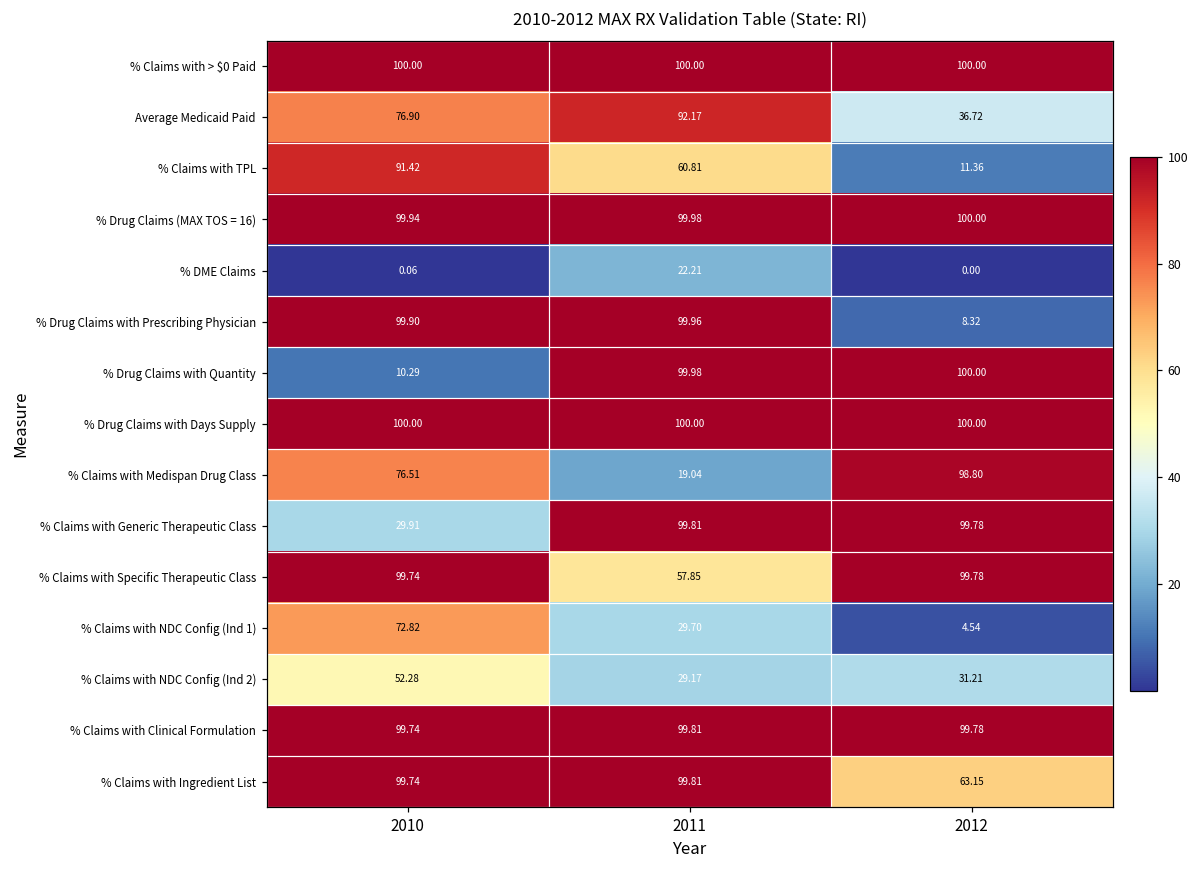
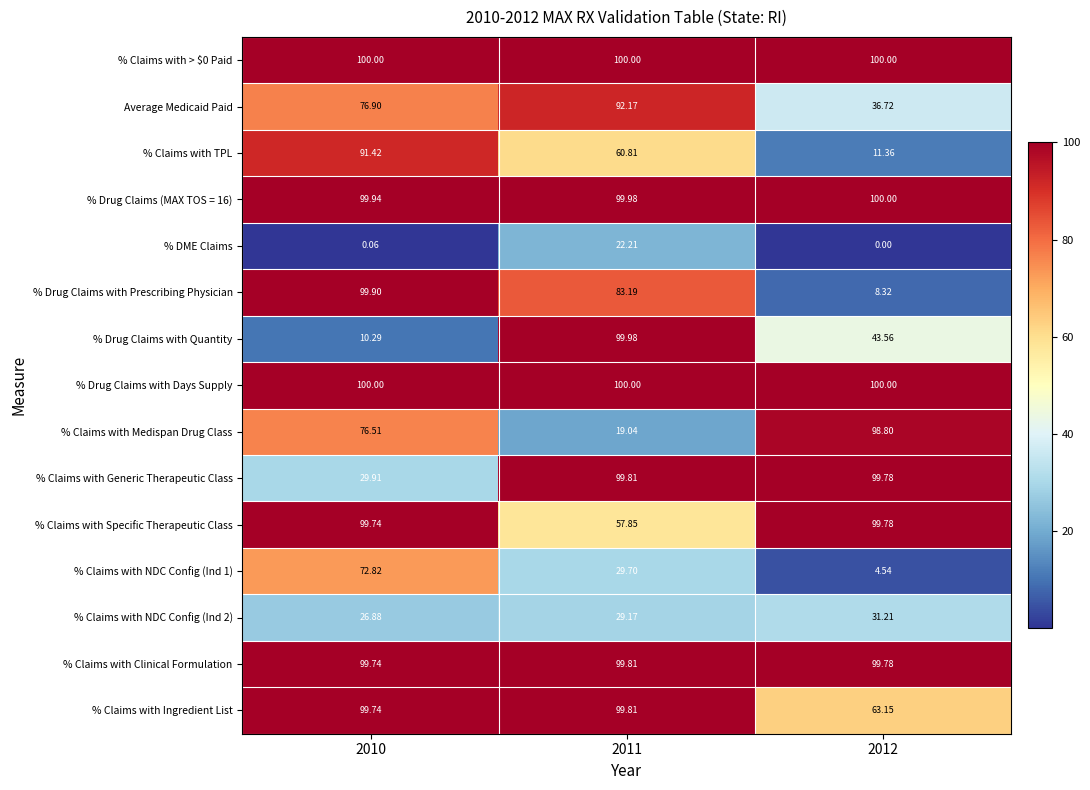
  {
    "% Claims with > $0 Paid": {
      "2010": 100.00,
      "2011": 100.00,
      "2012": 100.00
    },
    "Average Medicaid Paid": {
      "2010": 76.90,
      "2011": 92.17,
      "2012": 36.72
    },
    "% Claims with TPL": {
      "2010": 91.42,
      "2011": 60.81,
      "2012": 11.36
    },
    "% Drug Claims (MAX TOS = 16)": {
      "2010": 99.94,
      "2011": 99.98,
      "2012": 100.00
    },
    "% DME Claims": {
      "2010": 0.06,
      "2011": 22.21,
      "2012": 0.00
    },
    "% Drug Claims with Prescribing Physician": {
      "2010": 99.90,
-     "2011": 99.96,
+     "2011": 83.19,
      "2012": 8.32
    },
    "% Drug Claims with Quantity": {
      "2010": 10.29,
      "2011": 99.98,
-     "2012": 100.00
+     "2012": 43.56
    },
    "% Drug Claims with Days Supply": {
      "2010": 100.00,
      "2011": 100.00,
      "2012": 100.00
    },
    "% Claims with Medispan Drug Class": {
      "2010": 76.51,
      "2011": 19.04,
      "2012": 98.80
    },
    "% Claims with Generic Therapeutic Class": {
      "2010": 29.91,
      "2011": 99.81,
      "2012": 99.78
    },
    "% Claims with Specific Therapeutic Class": {
      "2010": 99.74,
      "2011": 57.85,
      "2012": 99.78
    },
    "% Claims with NDC Config (Ind 1)": {
      "2010": 72.82,
      "2011": 29.70,
      "2012": 4.54
    },
    "% Claims with NDC Config (Ind 2)": {
-     "2010": 52.28,
+     "2010": 26.88,
      "2011": 29.17,
      "2012": 31.21
    },
    "% Claims with Clinical Formulation": {
      "2010": 99.74,
      "2011": 99.81,
      "2012": 99.78
    },
    "% Claims with Ingredient List": {
      "2010": 99.74,
      "2011": 99.81,
      "2012": 63.15
    }
  }
